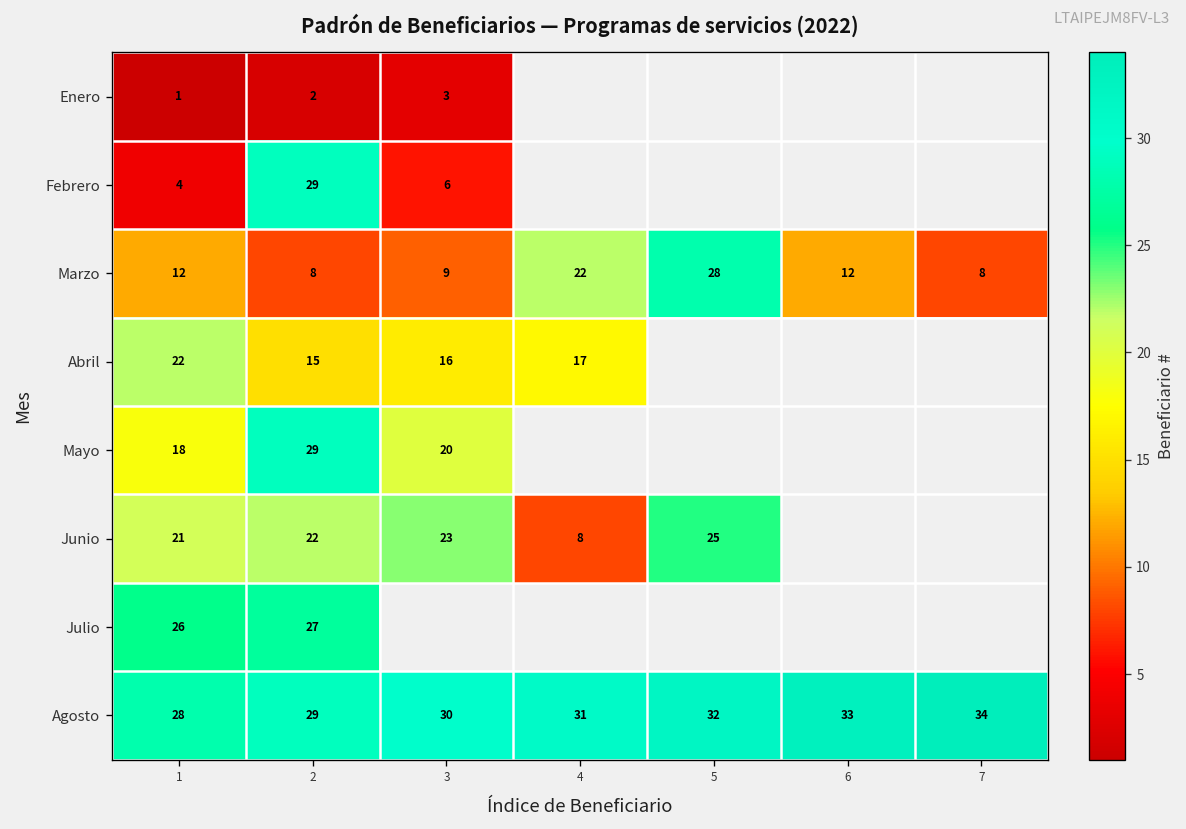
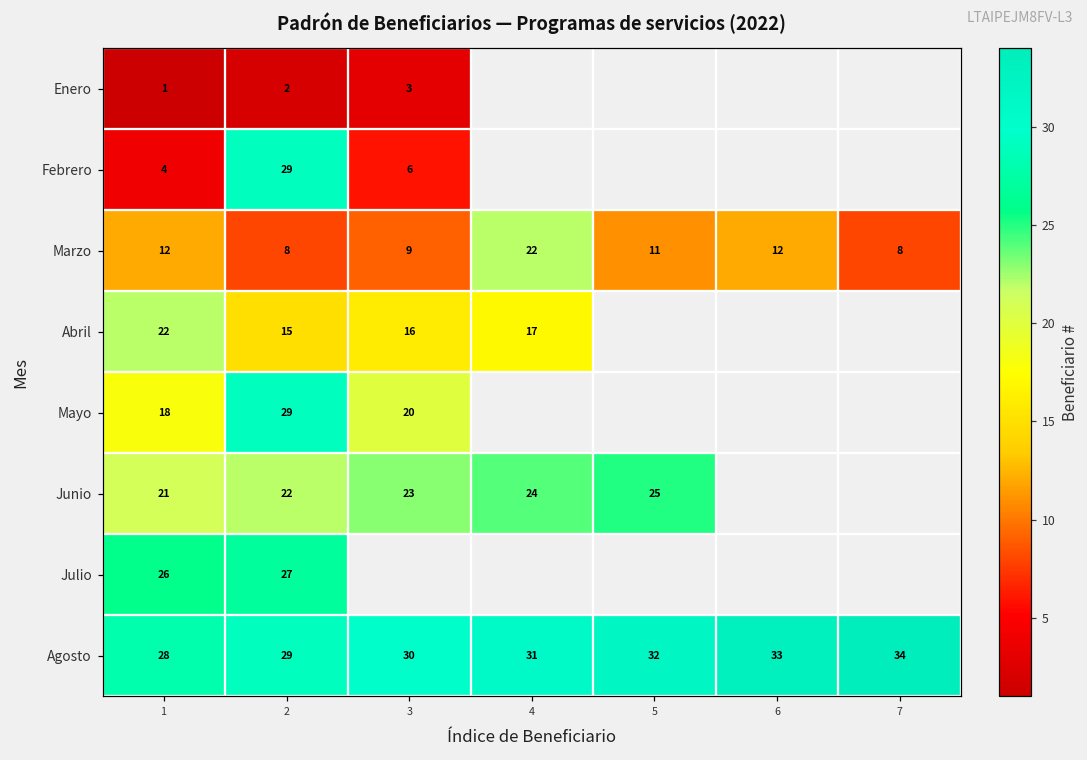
  {
    "Enero": {
      "1": 1,
      "2": 2,
      "3": 3
    },
    "Febrero": {
      "1": 4,
      "2": 29,
      "3": 6
    },
    "Marzo": {
      "1": 12,
      "2": 8,
      "3": 9,
      "4": 22,
-     "5": 28,
+     "5": 11,
      "6": 12,
      "7": 8
    },
    "Abril": {
      "1": 22,
      "2": 15,
      "3": 16,
      "4": 17
    },
    "Mayo": {
      "1": 18,
      "2": 29,
      "3": 20
    },
    "Junio": {
      "1": 21,
      "2": 22,
      "3": 23,
-     "4": 8,
+     "4": 24,
      "5": 25
    },
    "Julio": {
      "1": 26,
      "2": 27
    },
    "Agosto": {
      "1": 28,
      "2": 29,
      "3": 30,
      "4": 31,
      "5": 32,
      "6": 33,
      "7": 34
    }
  }
